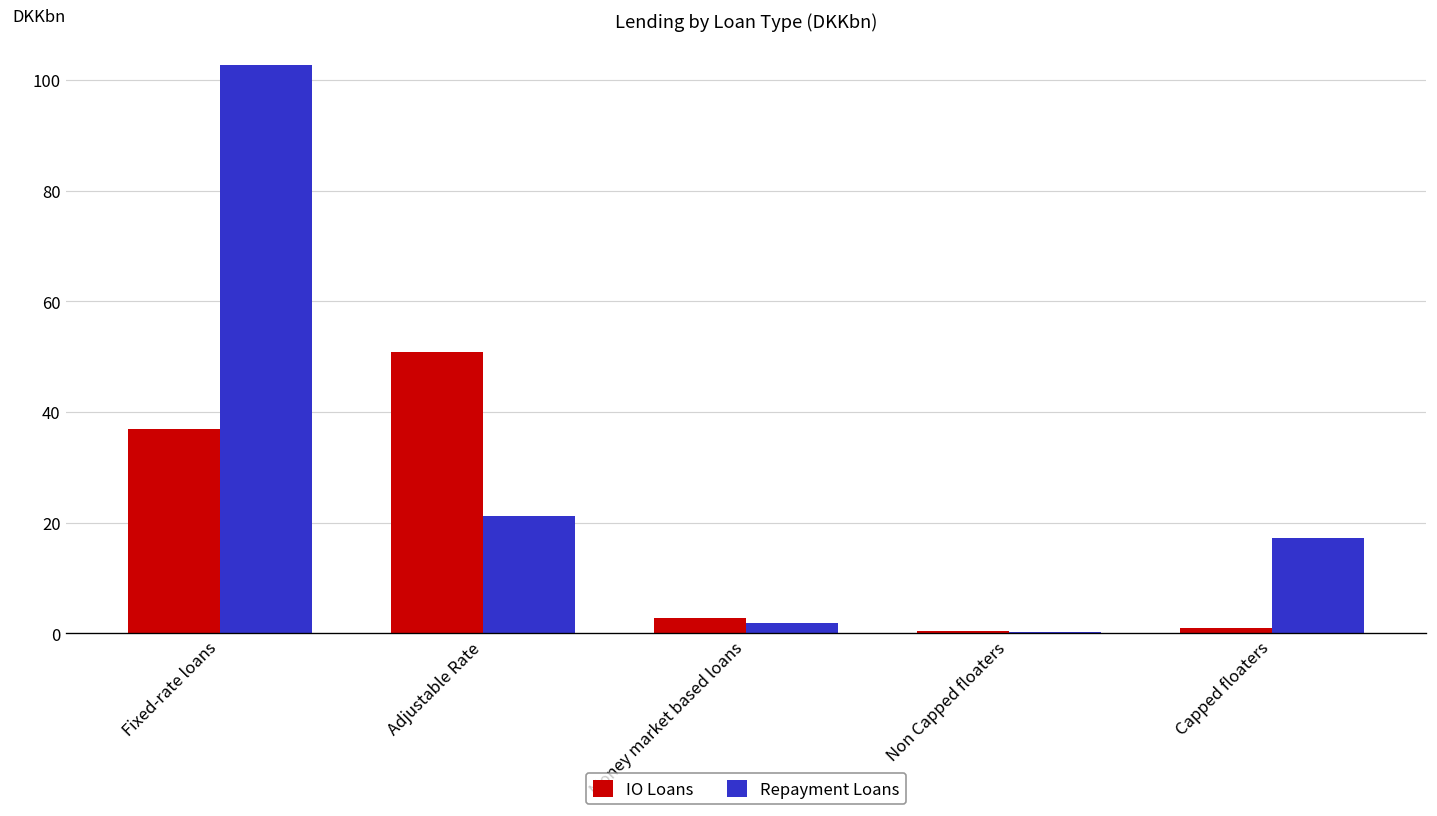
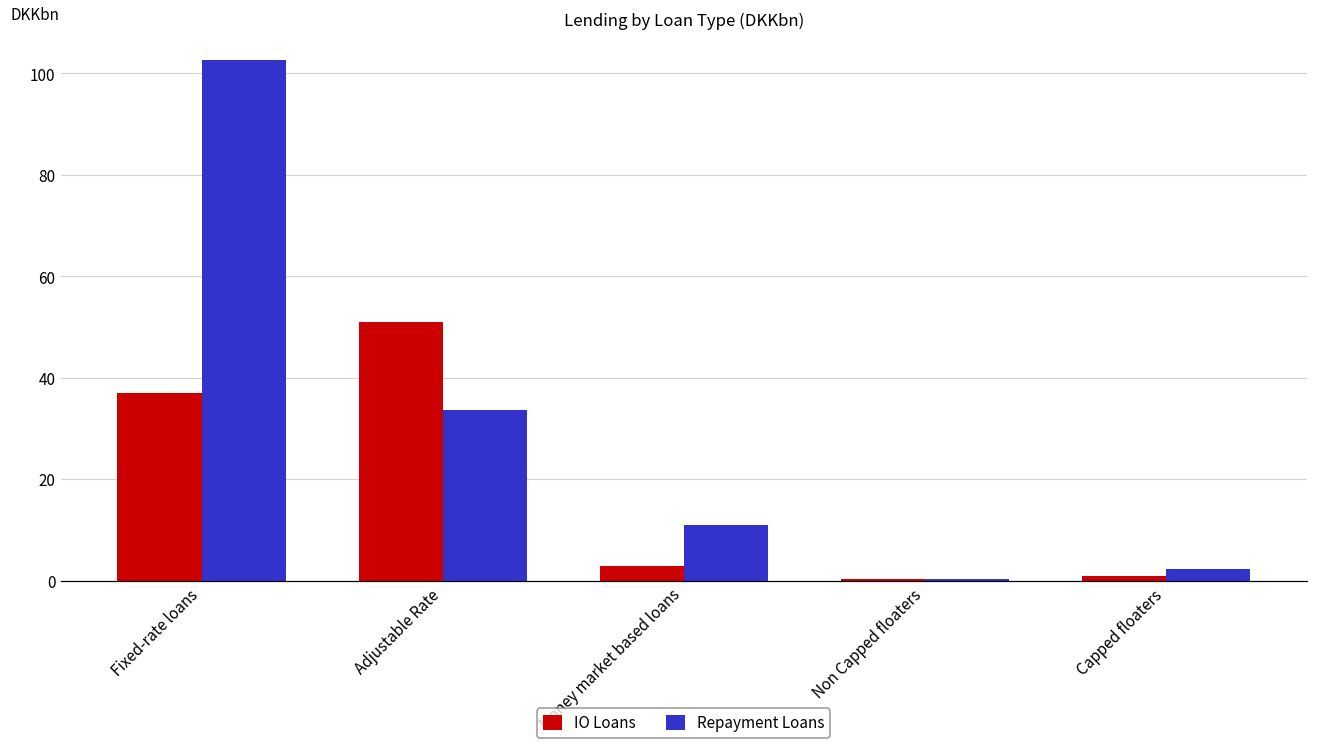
  {
    "IO Loans": {
      "Fixed-rate loans": 37,
      "Adjustable Rate": 51,
      "Money market based loans": 3,
      "Capped floaters": 1
    },
    "Repayment Loans": {
      "Fixed-rate loans": 103,
-     "Adjustable Rate": 21,
-     "Money market based loans": 2,
-     "Capped floaters": 17
+     "Adjustable Rate": 34,
+     "Money market based loans": 11,
+     "Capped floaters": 2
    }
  }
